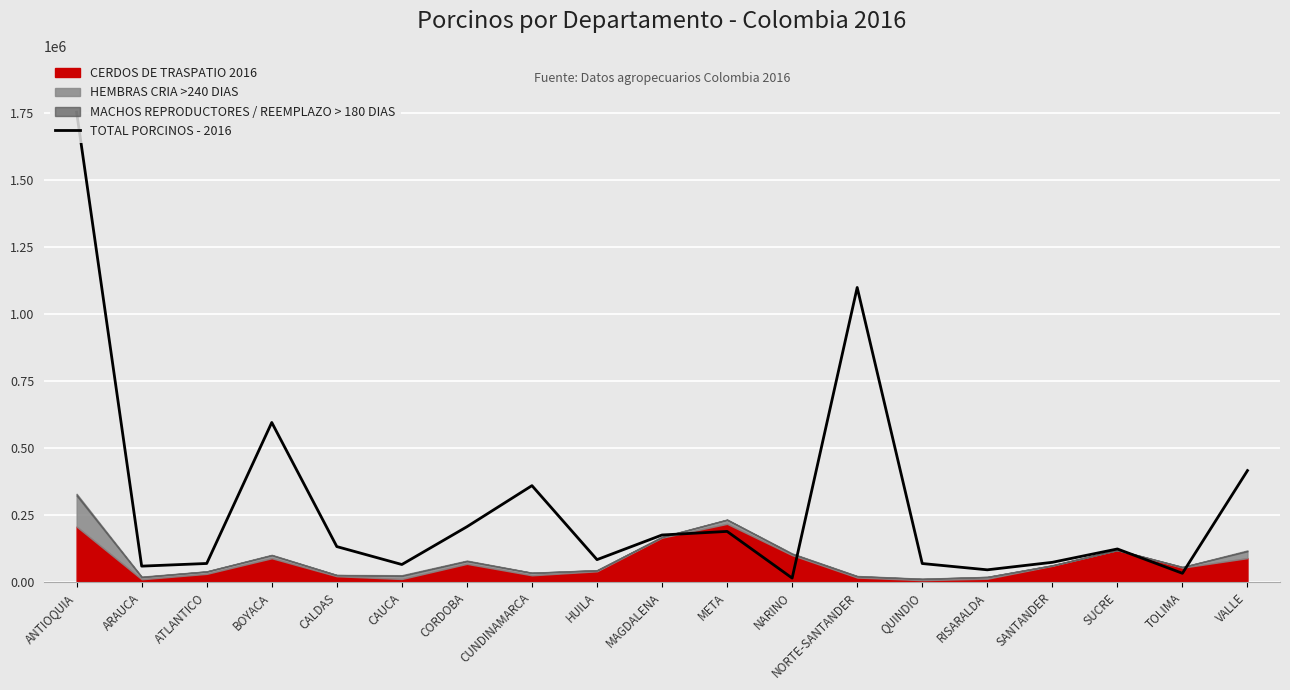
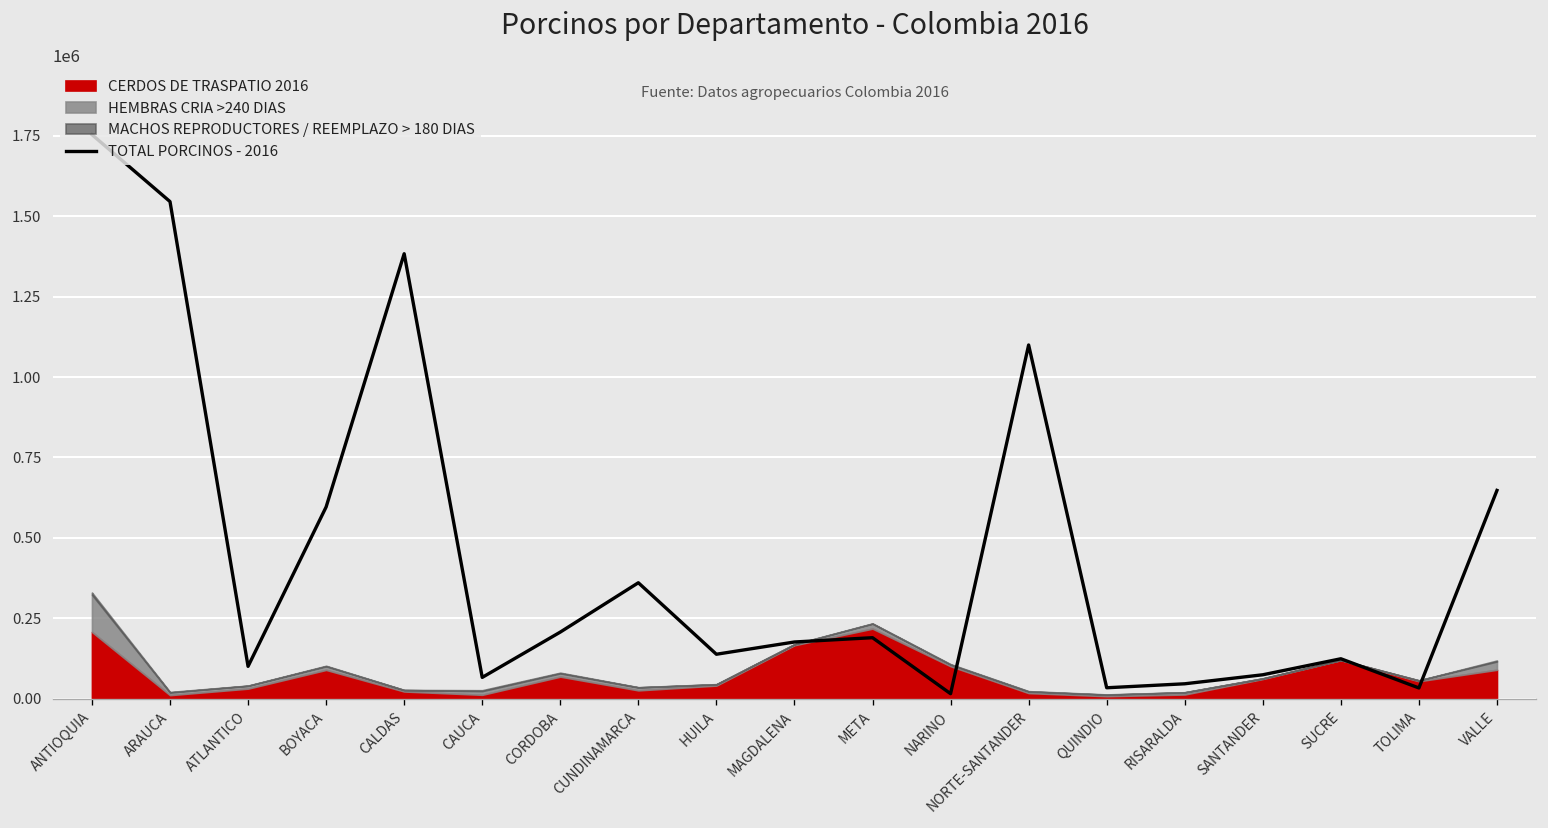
  {
    "CERDOS DE TRASPATIO 2016": {
      "ANTIOQUIA": 210000,
      "BOYACA": 90000,
      "CAUCA": 10000,
      "CORDOBA": 70000,
      "META": 220000,
      "VALLE": 90000
    },
    "TOTAL PORCINOS - 2016": {
-     "ARAUCA": 60000,
-     "ATLANTICO": 70000,
+     "ARAUCA": 1550000,
+     "ATLANTICO": 100000,
      "BOYACA": 600000,
-     "CALDAS": 130000,
+     "CALDAS": 1380000,
      "CAUCA": 70000,
      "CORDOBA": 210000,
      "CUNDINAMARCA": 360000,
-     "HUILA": 80000,
+     "HUILA": 140000,
      "META": 190000,
      "NARINO": 20000,
      "NORTE-SANTANDER": 1100000,
-     "QUINDIO": 70000,
+     "QUINDIO": 30000,
      "RISARALDA": 50000,
      "SANTANDER": 70000,
      "TOLIMA": 30000,
-     "VALLE": 420000
+     "VALLE": 650000
    }
  }
